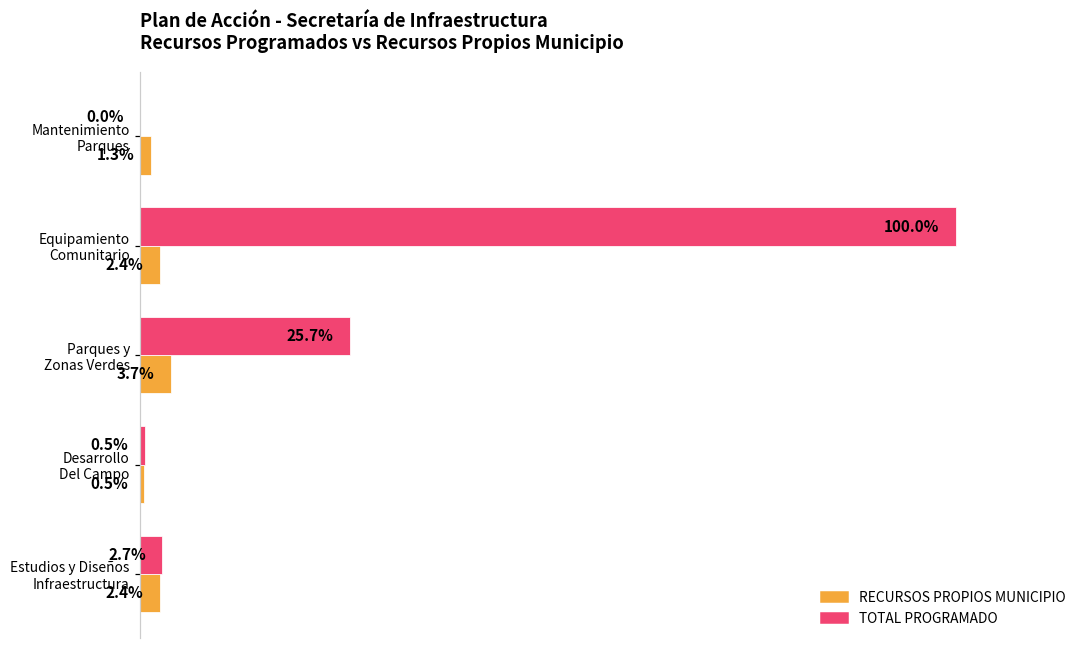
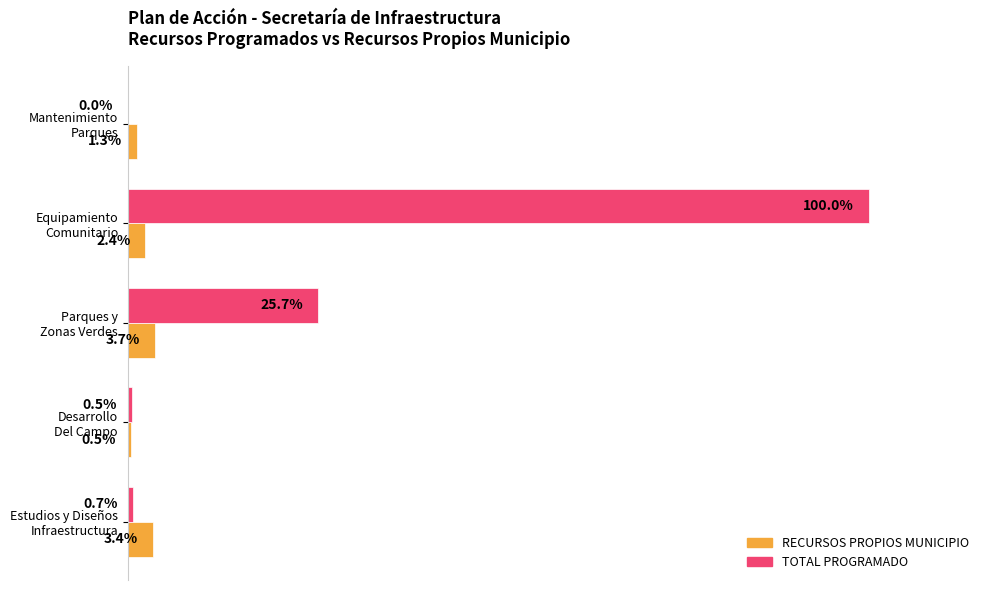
  {
    "RECURSOS PROPIOS MUNICIPIO": {
      "Mantenimiento Parques": "1.3%",
      "Equipamiento Comunitario": "2.4%",
      "Parques y Zonas Verdes": "3.7%",
      "Desarrollo Del Campo": "0.5%",
-     "Estudios y Diseños Infraestructura": "2.4%"
+     "Estudios y Diseños Infraestructura": "3.4%"
    },
    "TOTAL PROGRAMADO": {
      "Mantenimiento Parques": "0.0%",
      "Equipamiento Comunitario": "100.0%",
      "Parques y Zonas Verdes": "25.7%",
      "Desarrollo Del Campo": "0.5%",
-     "Estudios y Diseños Infraestructura": "2.7%"
+     "Estudios y Diseños Infraestructura": "0.7%"
    }
  }
